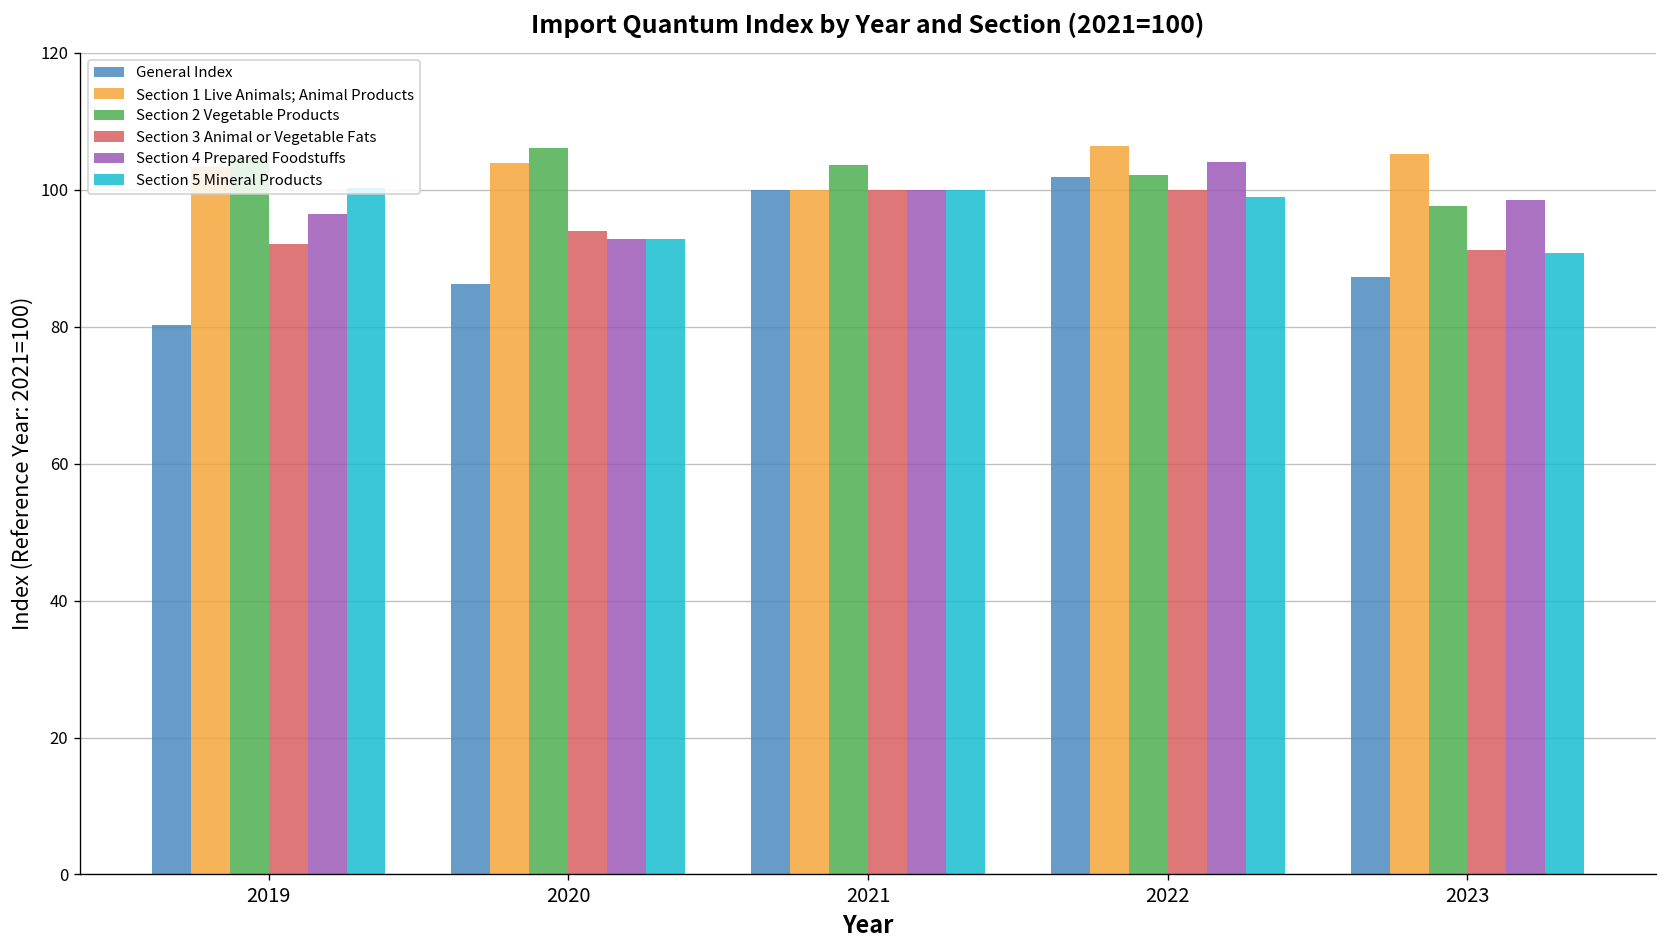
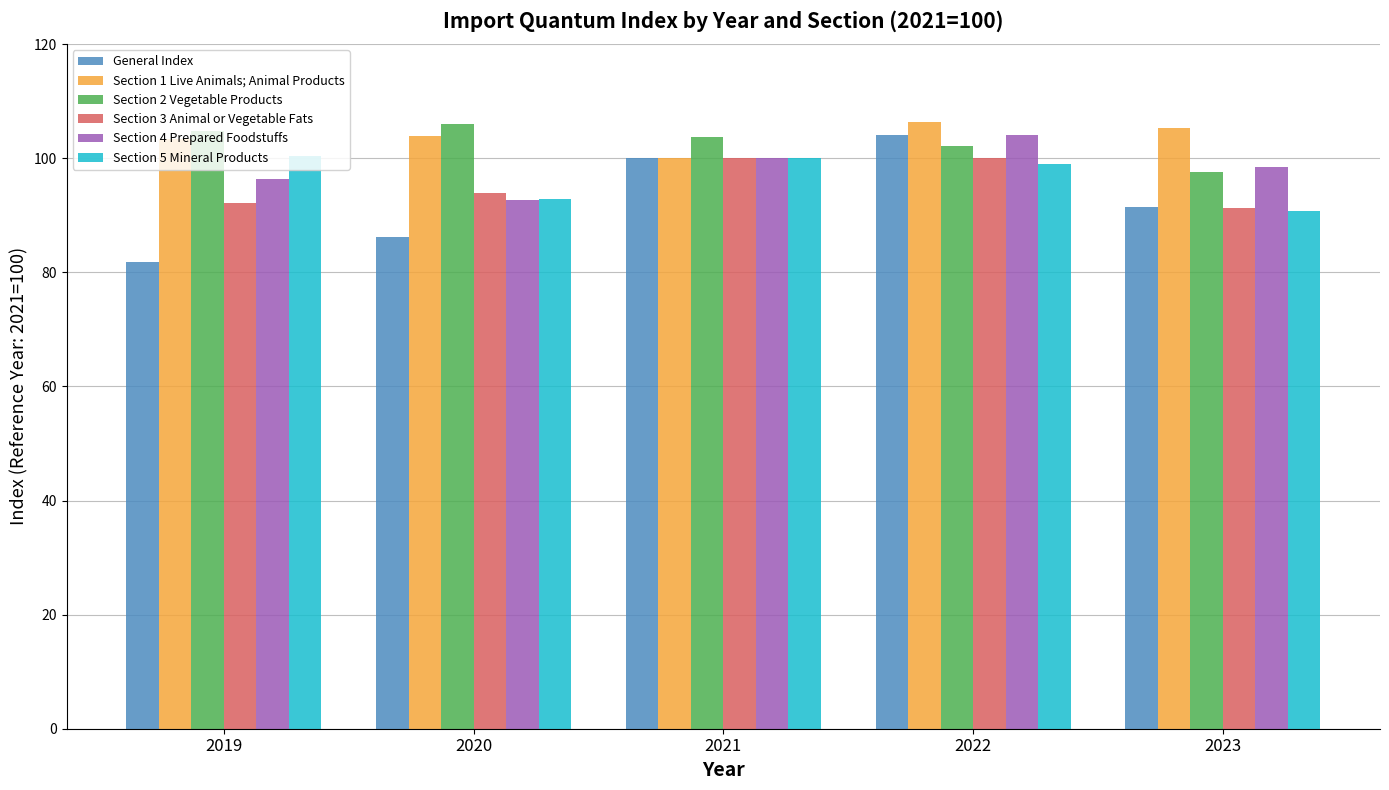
  {
    "General Index": {
-     "2019": 80,
+     "2019": 82,
      "2020": 86,
      "2021": 100,
-     "2022": 102,
-     "2023": 87
+     "2022": 104,
+     "2023": 91
    },
    "Section 1 Live Animals; Animal Products": {
      "2020": 104,
      "2021": 100,
      "2022": 106,
      "2023": 105
    },
    "Section 2 Vegetable Products": {
      "2020": 106,
      "2021": 104,
      "2022": 102,
      "2023": 98
    },
    "Section 3 Animal or Vegetable Fats": {
      "2019": 92,
      "2020": 94,
      "2021": 100,
      "2022": 100,
      "2023": 91
    },
    "Section 4 Prepared Foodstuffs": {
      "2019": 96,
      "2020": 93,
      "2021": 100,
      "2022": 104,
      "2023": 98
    },
    "Section 5 Mineral Products": {
      "2020": 93,
      "2021": 100,
      "2022": 99,
      "2023": 91
    }
  }
